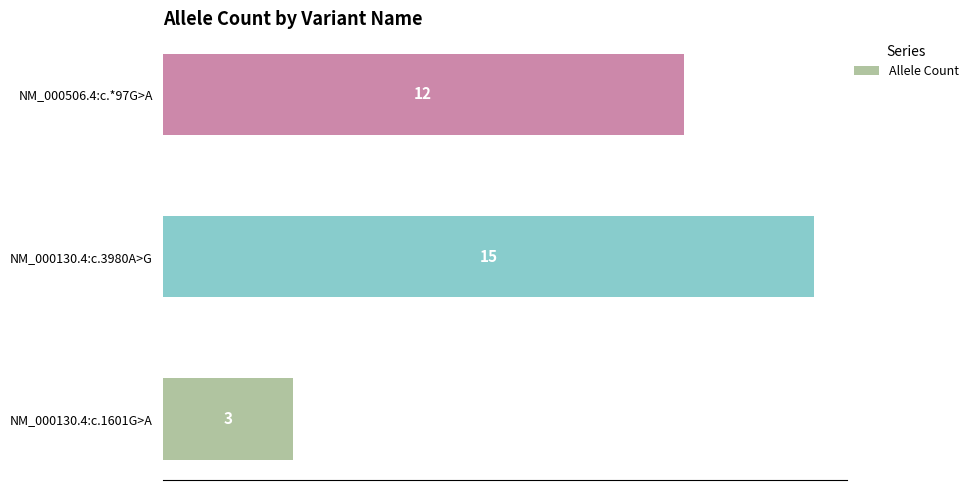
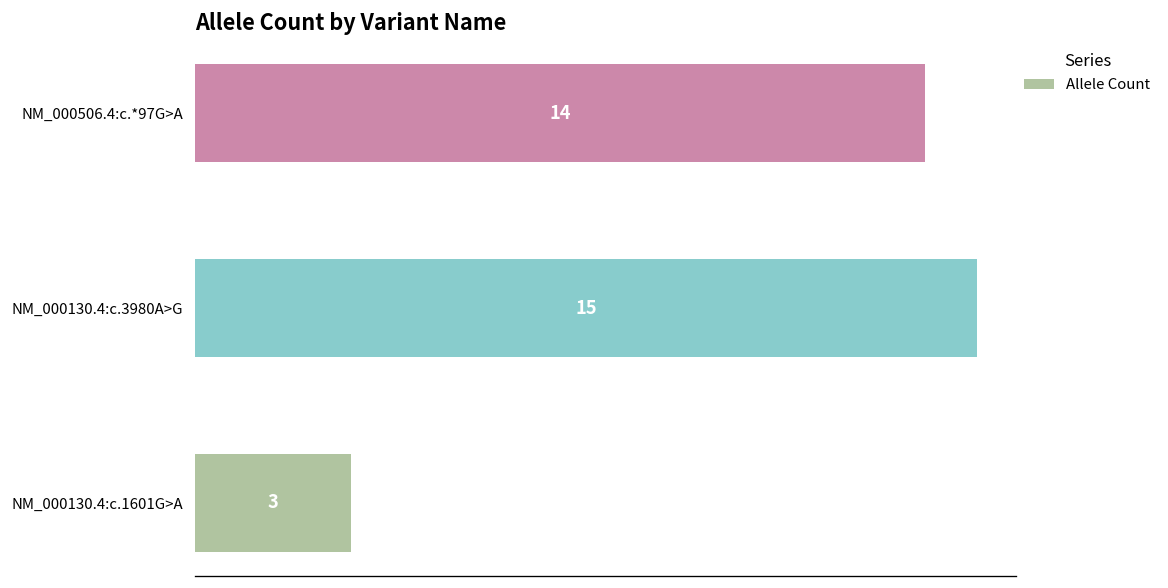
  {
-   "NM_000506.4:c.*97G>A": 12,
+   "NM_000506.4:c.*97G>A": 14,
    "NM_000130.4:c.3980A>G": 15,
    "NM_000130.4:c.1601G>A": 3
  }
